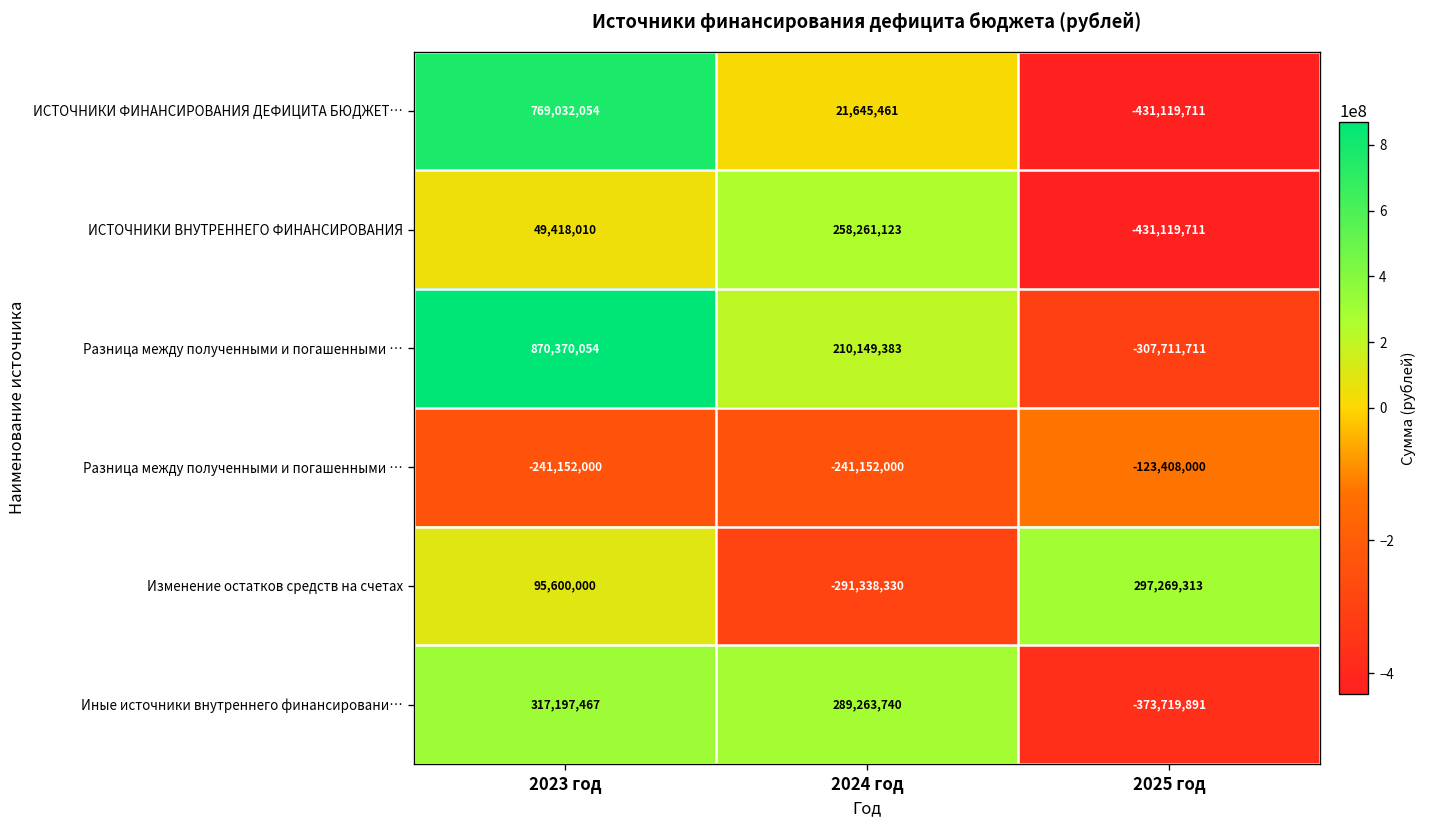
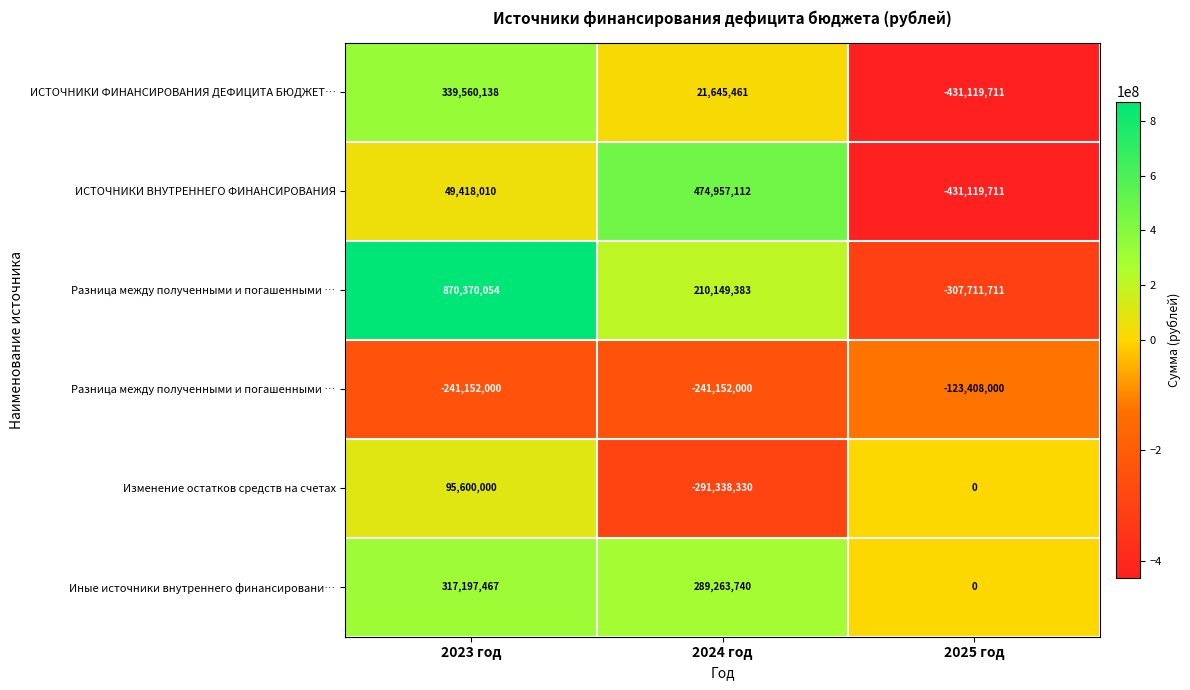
  {
    "ИСТОЧНИКИ ФИНАНСИРОВАНИЯ ДЕФИЦИТА БЮДЖЕТ…": {
-     "2023 год": "769,032,054",
+     "2023 год": "339,560,138",
      "2024 год": "21,645,461",
      "2025 год": "-431,119,711"
    },
    "ИСТОЧНИКИ ВНУТРЕННЕГО ФИНАНСИРОВАНИЯ": {
      "2023 год": "49,418,010",
-     "2024 год": "258,261,123",
+     "2024 год": "474,957,112",
      "2025 год": "-431,119,711"
    },
    "Изменение остатков средств на счетах": {
      "2023 год": "95,600,000",
      "2024 год": "-291,338,330",
-     "2025 год": "297,269,313"
+     "2025 год": "0"
    },
    "Иные источники внутреннего финансировани…": {
      "2023 год": "317,197,467",
      "2024 год": "289,263,740",
-     "2025 год": "-373,719,891"
+     "2025 год": "0"
    }
  }
